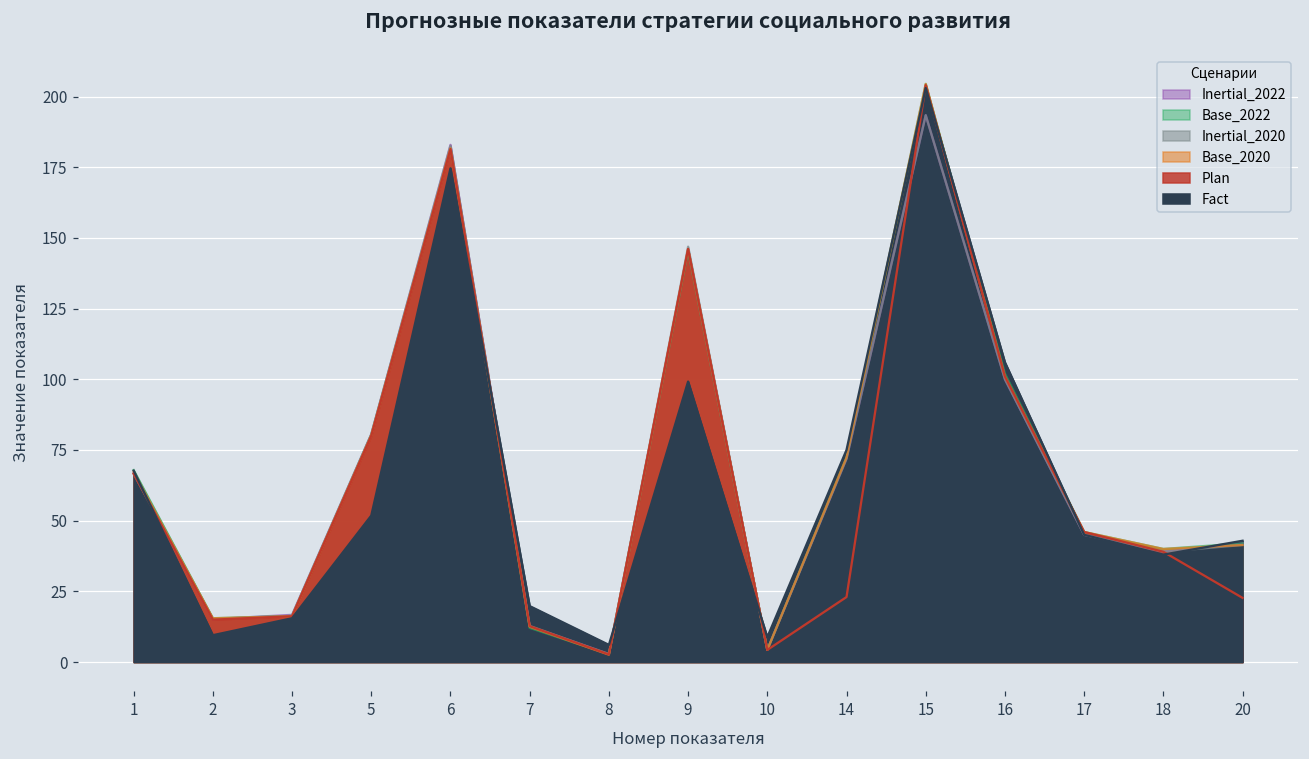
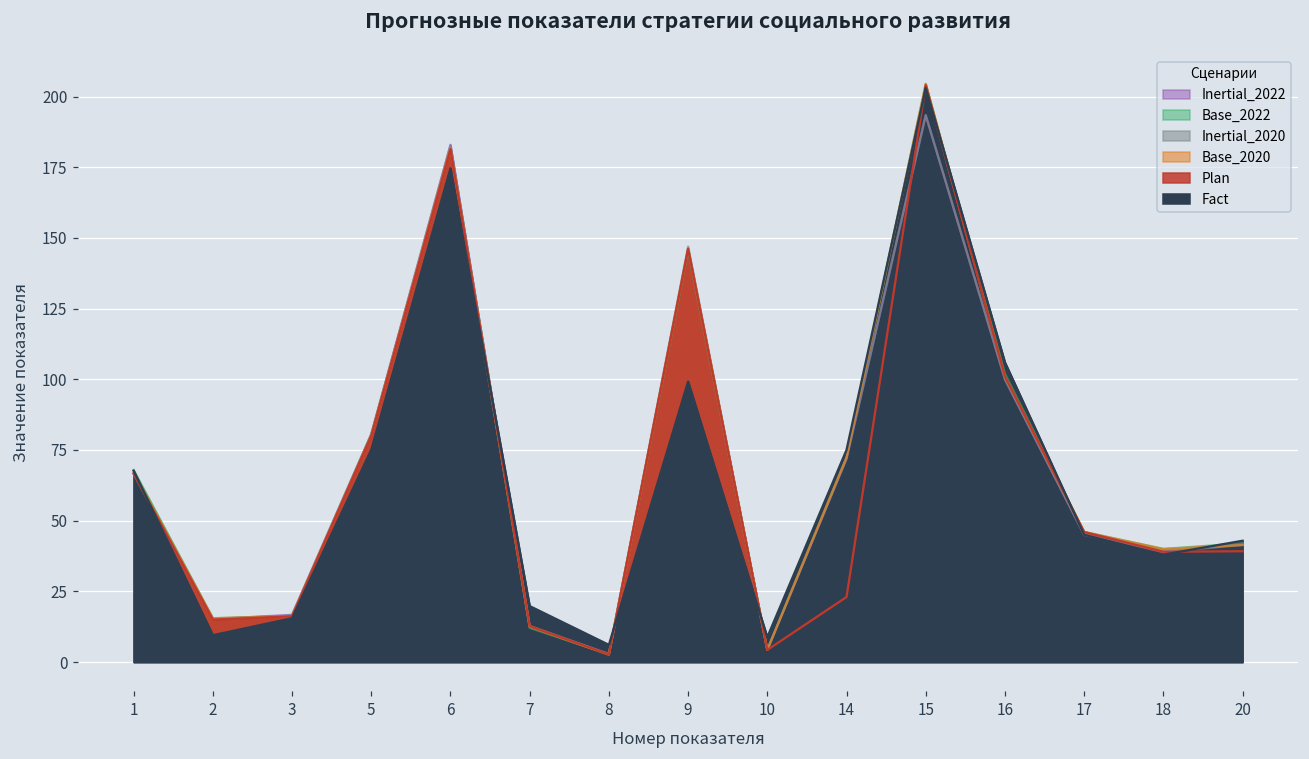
  {
    "Plan": {
      "14": 23,
-     "20": 23
+     "20": 39
    },
    "Fact": {
      "2": 10,
-     "5": 52,
+     "5": 75,
      "6": 175,
      "7": 20,
      "8": 6,
      "9": 99,
      "10": 9,
      "14": 75,
      "16": 106,
      "18": 38
    }
  }
